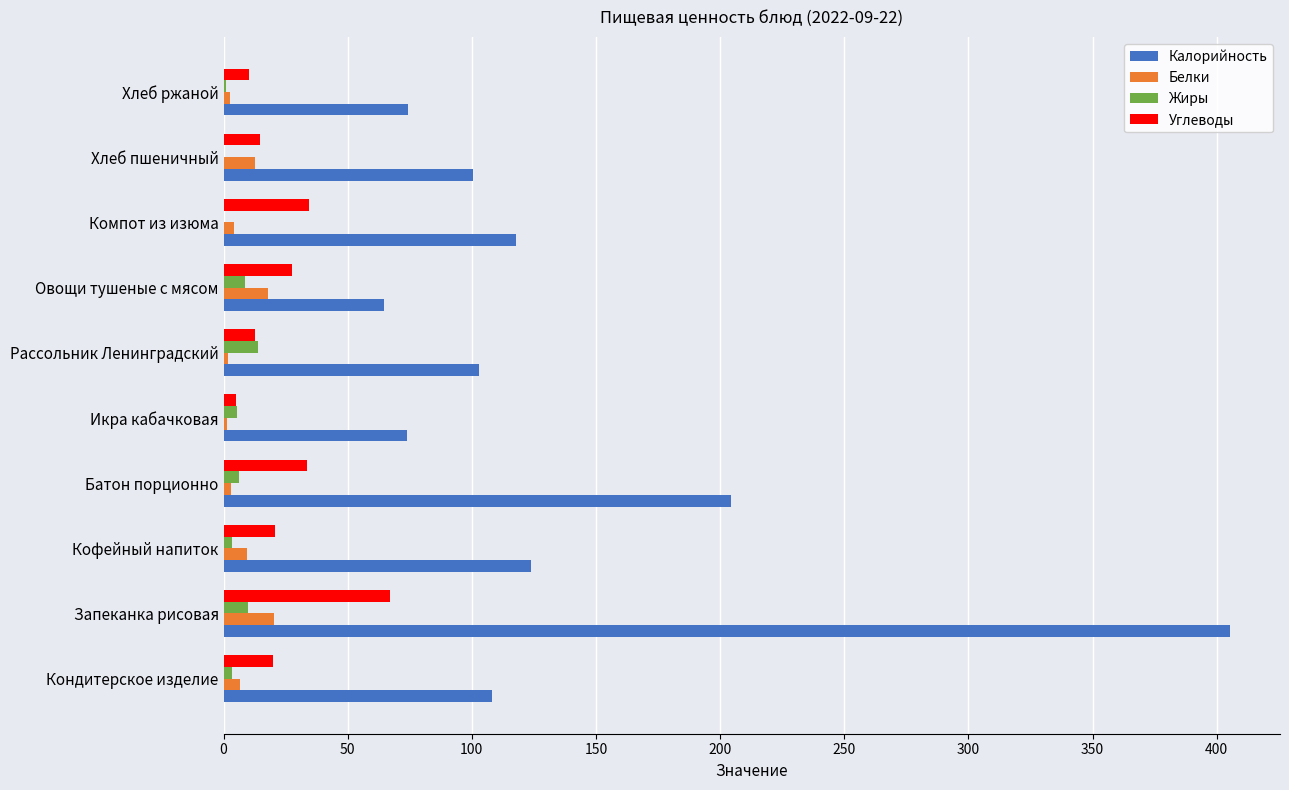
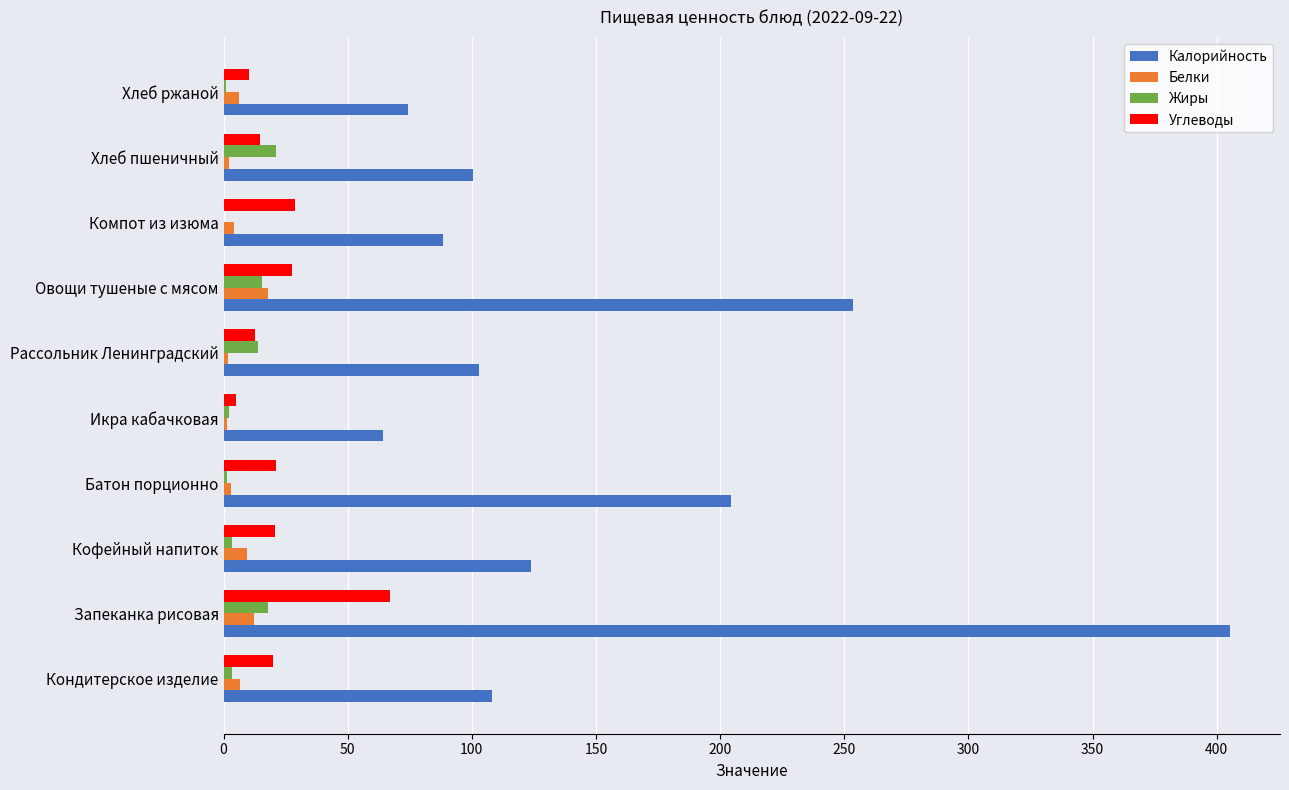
  {
    "Калорийность": {
      "Хлеб ржаной": 74,
      "Хлеб пшеничный": 101,
-     "Компот из изюма": 118,
-     "Овощи тушеные с мясом": 65,
+     "Компот из изюма": 89,
+     "Овощи тушеные с мясом": 253,
      "Рассольник Ленинградский": 103,
-     "Икра кабачковая": 74,
+     "Икра кабачковая": 64,
      "Батон порционно": 204,
      "Кофейный напиток": 124,
      "Запеканка рисовая": 405,
      "Кондитерское изделие": 108
    },
    "Белки": {
-     "Хлеб ржаной": 3,
-     "Хлеб пшеничный": 13,
+     "Хлеб ржаной": 6,
+     "Хлеб пшеничный": 2,
      "Компот из изюма": 4,
      "Овощи тушеные с мясом": 18,
      "Рассольник Ленинградский": 2,
      "Икра кабачковая": 1,
      "Батон порционно": 3,
      "Кофейный напиток": 10,
-     "Запеканка рисовая": 20,
+     "Запеканка рисовая": 12,
      "Кондитерское изделие": 6
    },
    "Жиры": {
-     "Хлеб пшеничный": 0,
-     "Овощи тушеные с мясом": 9,
+     "Хлеб пшеничный": 21,
+     "Овощи тушеные с мясом": 16,
      "Рассольник Ленинградский": 14,
-     "Икра кабачковая": 5,
-     "Батон порционно": 6,
+     "Икра кабачковая": 2,
+     "Батон порционно": 1,
      "Кофейный напиток": 3,
-     "Запеканка рисовая": 10,
+     "Запеканка рисовая": 18,
      "Кондитерское изделие": 3
    },
    "Углеводы": {
      "Хлеб ржаной": 10,
      "Хлеб пшеничный": 15,
-     "Компот из изюма": 34,
+     "Компот из изюма": 29,
      "Овощи тушеные с мясом": 28,
      "Рассольник Ленинградский": 13,
      "Икра кабачковая": 5,
-     "Батон порционно": 34,
+     "Батон порционно": 21,
      "Кофейный напиток": 21,
      "Запеканка рисовая": 67,
      "Кондитерское изделие": 20
    }
  }
